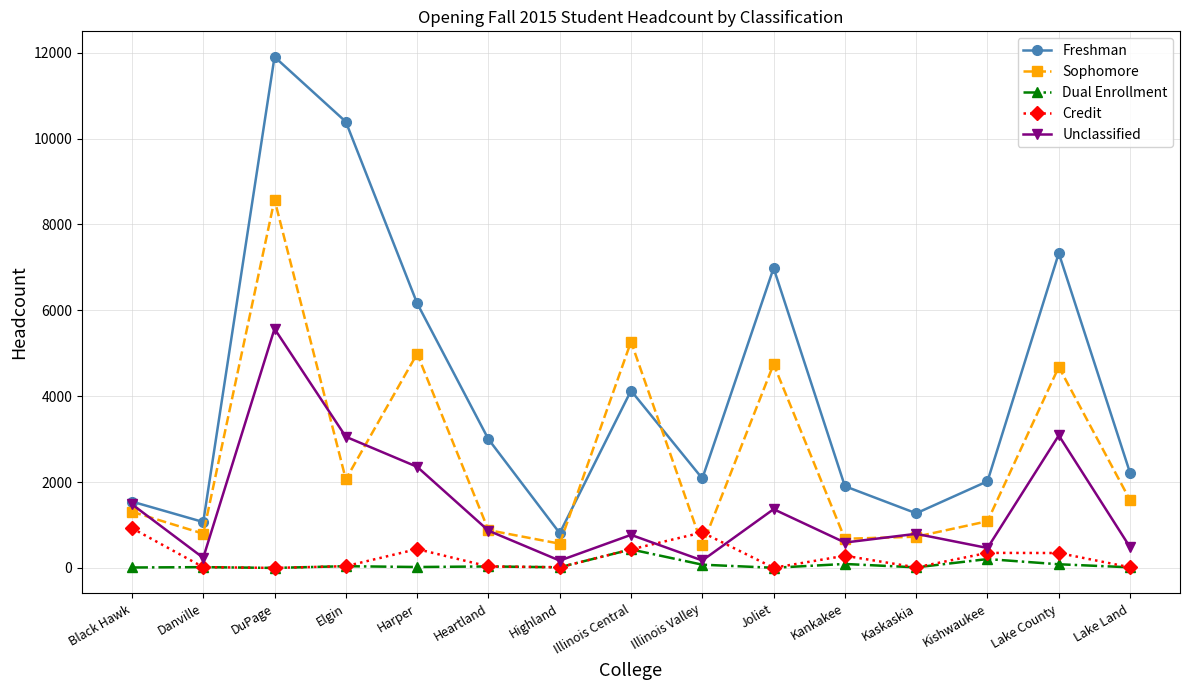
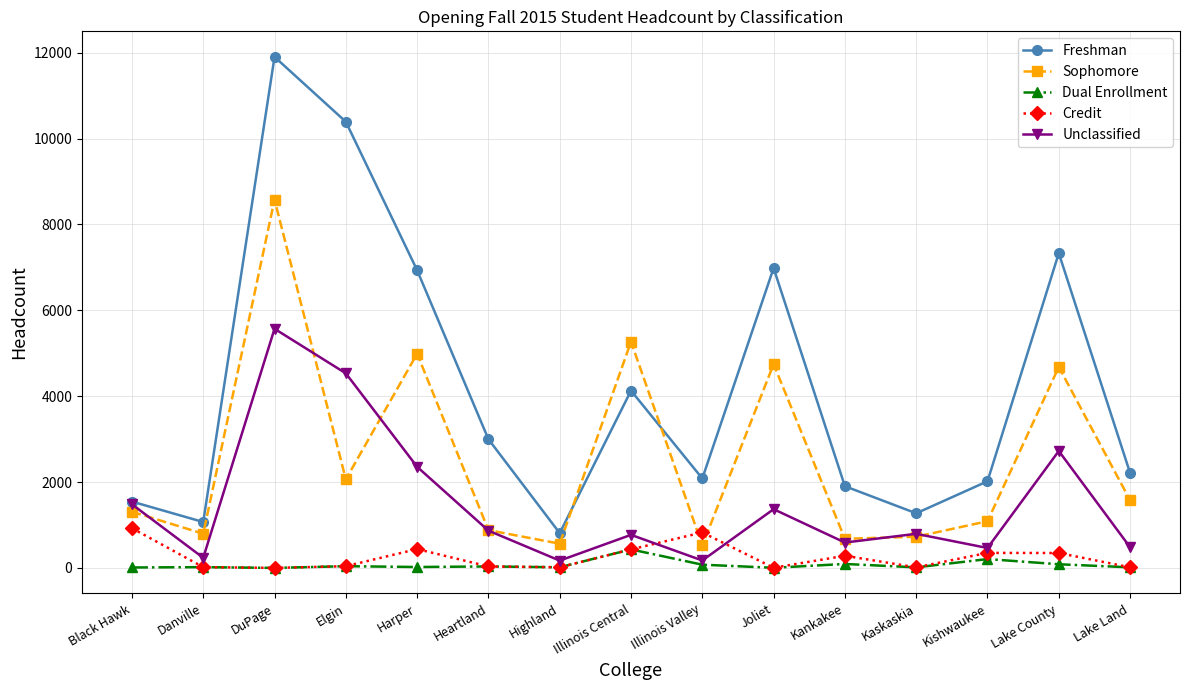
  {
    "Freshman": {
      "Black Hawk": 1500,
      "Danville": 1100,
      "DuPage": 11900,
      "Elgin": 10400,
-     "Harper": 6200,
+     "Harper": 6900,
      "Heartland": 3000,
      "Highland": 800,
      "Illinois Central": 4100,
      "Illinois Valley": 2100,
      "Joliet": 7000,
      "Kankakee": 1900,
      "Kaskaskia": 1300,
      "Kishwaukee": 2000,
      "Lake County": 7300,
      "Lake Land": 2200
    },
    "Sophomore": {
      "Black Hawk": 1300,
      "Danville": 800,
      "DuPage": 8600,
      "Elgin": 2100,
      "Harper": 5000,
      "Highland": 600,
      "Illinois Central": 5300,
      "Illinois Valley": 500,
      "Joliet": 4700,
      "Kankakee": 700,
      "Kaskaskia": 700,
      "Kishwaukee": 1100,
      "Lake County": 4700,
      "Lake Land": 1600
    },
    "Dual Enrollment": {
      "Black Hawk": 0,
      "Harper": 0,
      "Illinois Valley": 100,
      "Kankakee": 100,
      "Kishwaukee": 200,
      "Lake County": 100
    },
    "Credit": {
      "Black Hawk": 900,
      "Harper": 400,
      "Illinois Valley": 800,
      "Kankakee": 300,
      "Kishwaukee": 400,
      "Lake County": 300
    },
    "Unclassified": {
      "Black Hawk": 1500,
      "Danville": 200,
      "DuPage": 5600,
-     "Elgin": 3100,
+     "Elgin": 4500,
      "Harper": 2400,
      "Highland": 200,
      "Illinois Central": 800,
      "Illinois Valley": 200,
      "Joliet": 1400,
      "Kankakee": 600,
      "Kaskaskia": 800,
      "Kishwaukee": 500,
-     "Lake County": 3100,
+     "Lake County": 2700,
      "Lake Land": 500
    }
  }
